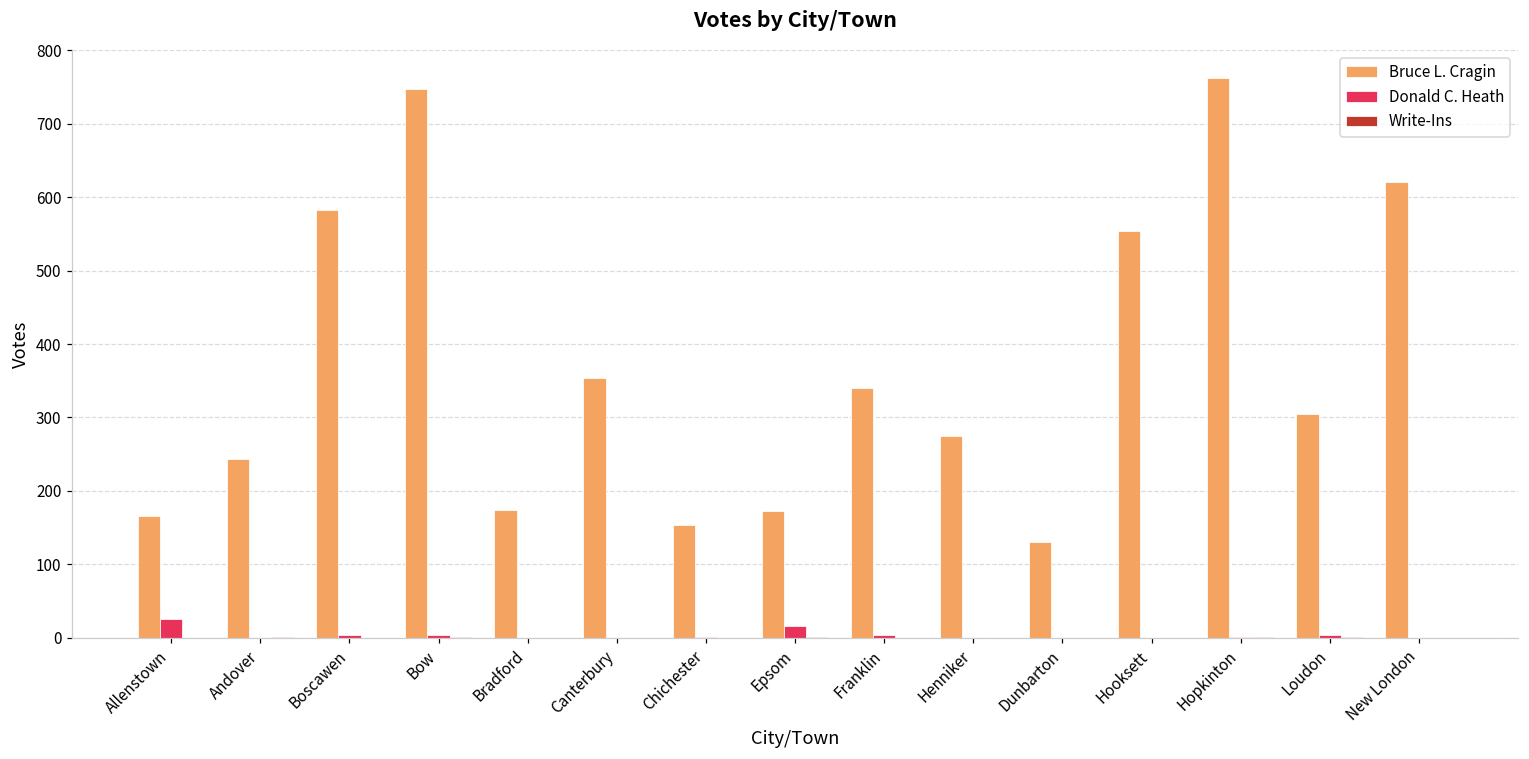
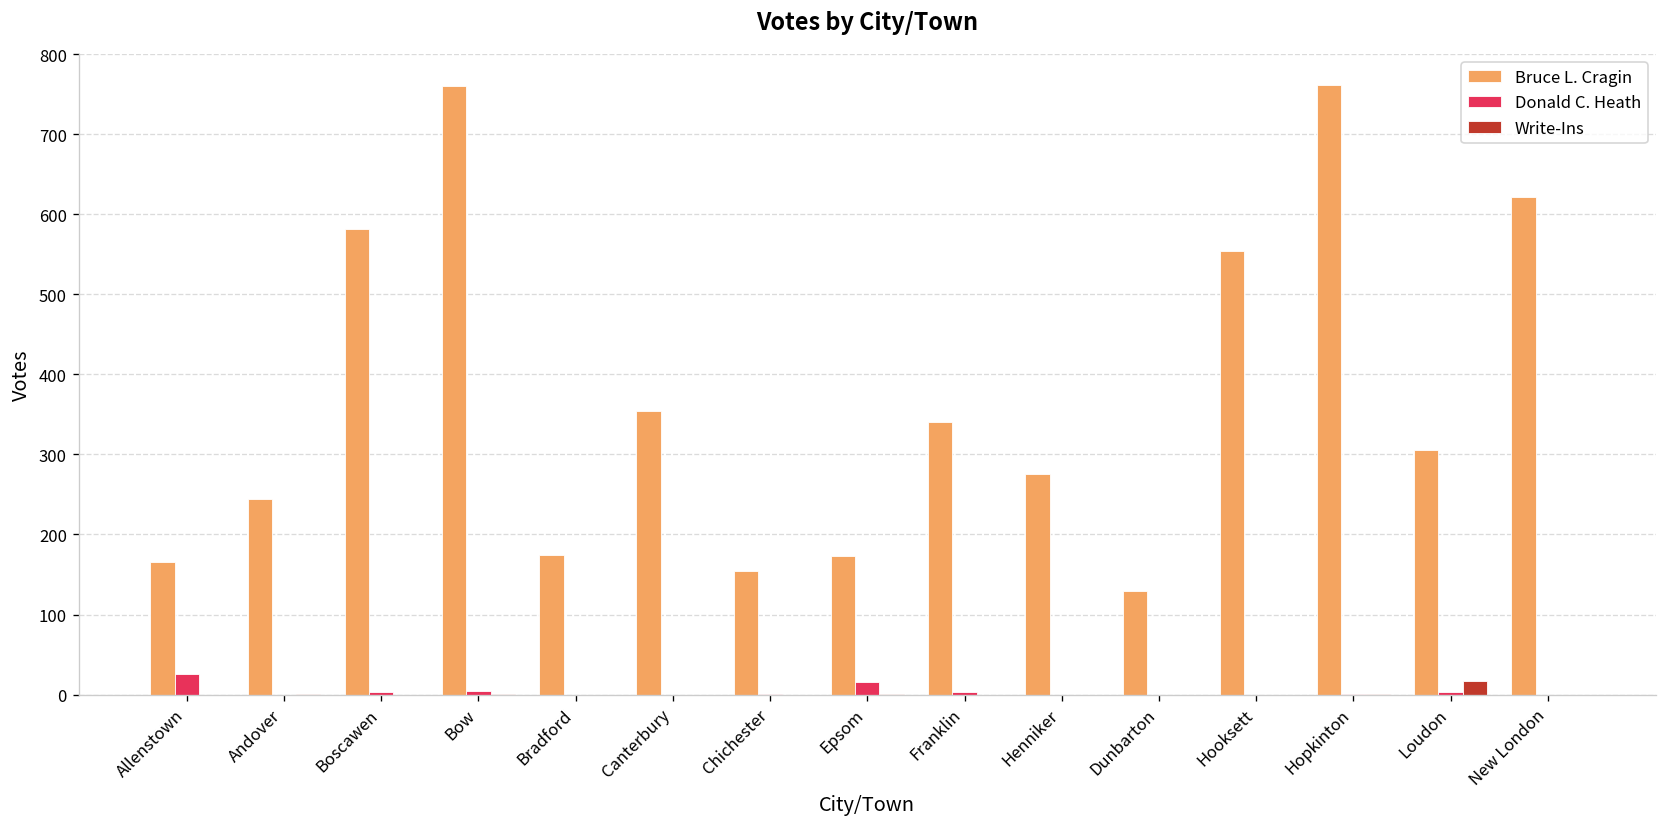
  {
    "Bruce L. Cragin": {
      "Allenstown": 170,
      "Andover": 240,
      "Boscawen": 580,
-     "Bow": 750,
+     "Bow": 760,
      "Bradford": 170,
      "Canterbury": 350,
      "Chichester": 150,
      "Epsom": 170,
      "Franklin": 340,
      "Henniker": 280,
      "Dunbarton": 130,
      "Hooksett": 550,
      "Hopkinton": 760,
      "Loudon": 310,
      "New London": 620
    },
    "Donald C. Heath": {
      "Allenstown": 30,
      "Andover": 0,
      "Bow": 0,
      "Bradford": 0,
      "Canterbury": 0,
      "Epsom": 20,
      "Henniker": 0,
      "Dunbarton": 0,
      "Hooksett": 0,
      "New London": 0
    },
    "Write-Ins": {
      "Allenstown": 0,
      "Boscawen": 0,
      "Bradford": 0,
      "Canterbury": 0,
      "Chichester": 0,
      "Franklin": 0,
      "Henniker": 0,
      "Dunbarton": 0,
      "Hooksett": 0,
-     "Loudon": 0,
+     "Loudon": 20,
      "New London": 0
    }
  }
